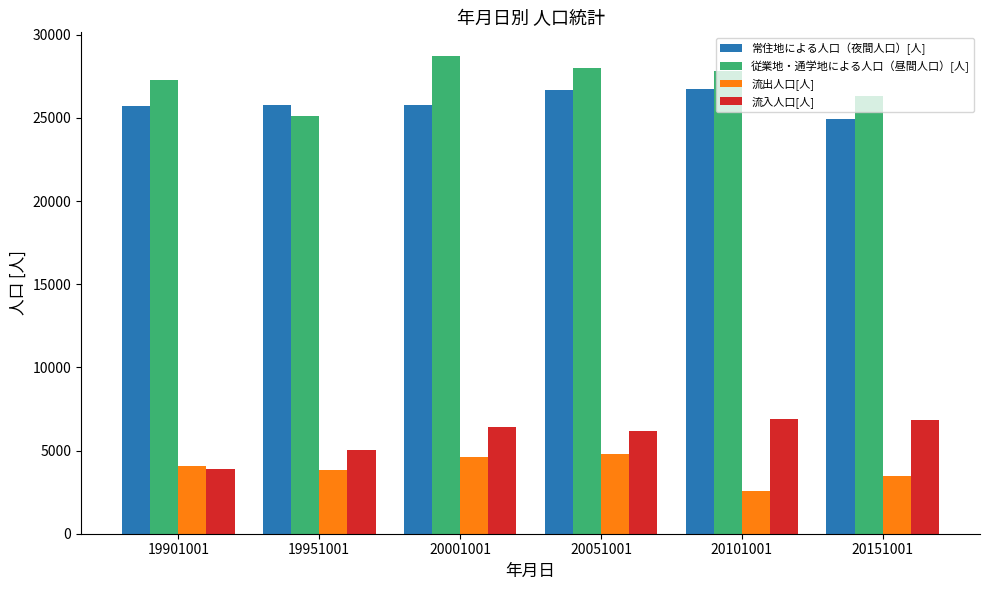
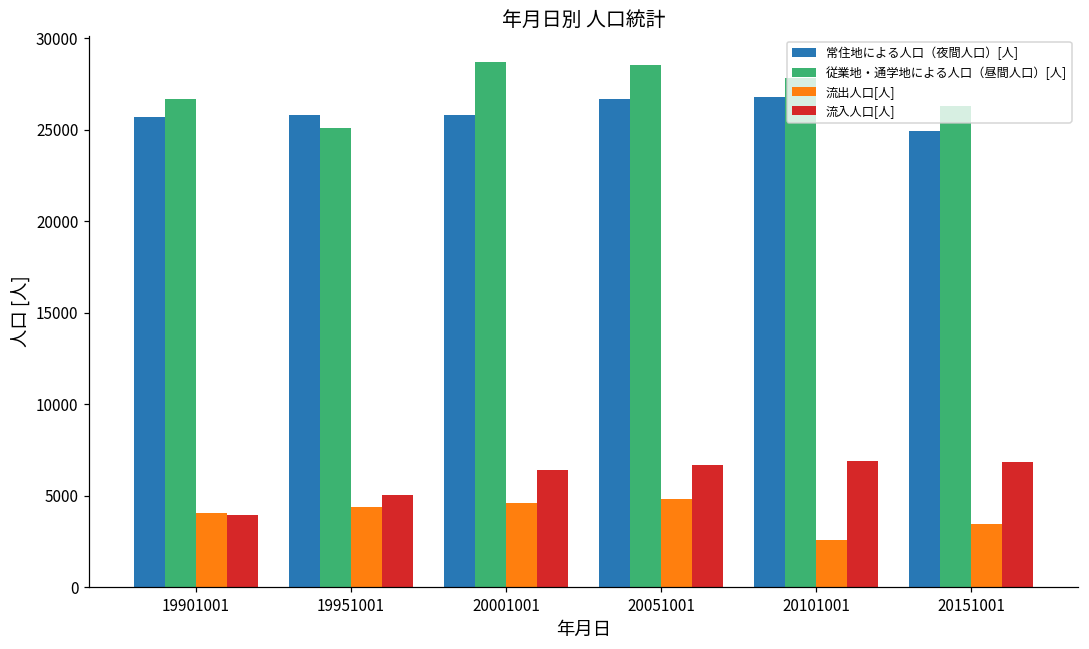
  {
    "常住地による人口（夜間人口）[人]": {
      "19901001": 25700,
      "19951001": 25800,
      "20001001": 25800,
      "20051001": 26700,
      "20101001": 26800,
      "20151001": 24900
    },
    "従業地・通学地による人口（昼間人口）[人]": {
-     "19901001": 27300,
+     "19901001": 26700,
      "19951001": 25100,
      "20001001": 28700,
-     "20051001": 28000
+     "20051001": 28500
    },
    "流出人口[人]": {
      "19901001": 4000,
-     "19951001": 3800,
+     "19951001": 4400,
      "20001001": 4600,
      "20051001": 4800,
      "20101001": 2600,
      "20151001": 3500
    },
    "流入人口[人]": {
      "19901001": 3900,
      "19951001": 5000,
      "20001001": 6400,
-     "20051001": 6100,
+     "20051001": 6700,
      "20101001": 6900,
      "20151001": 6900
    }
  }
